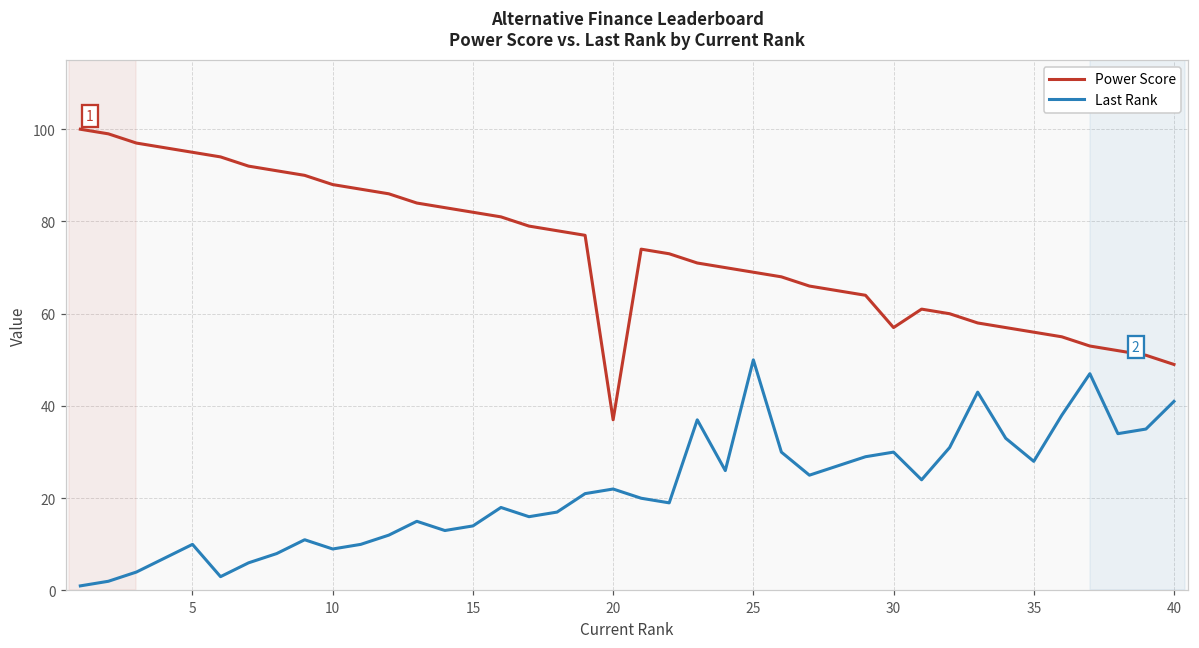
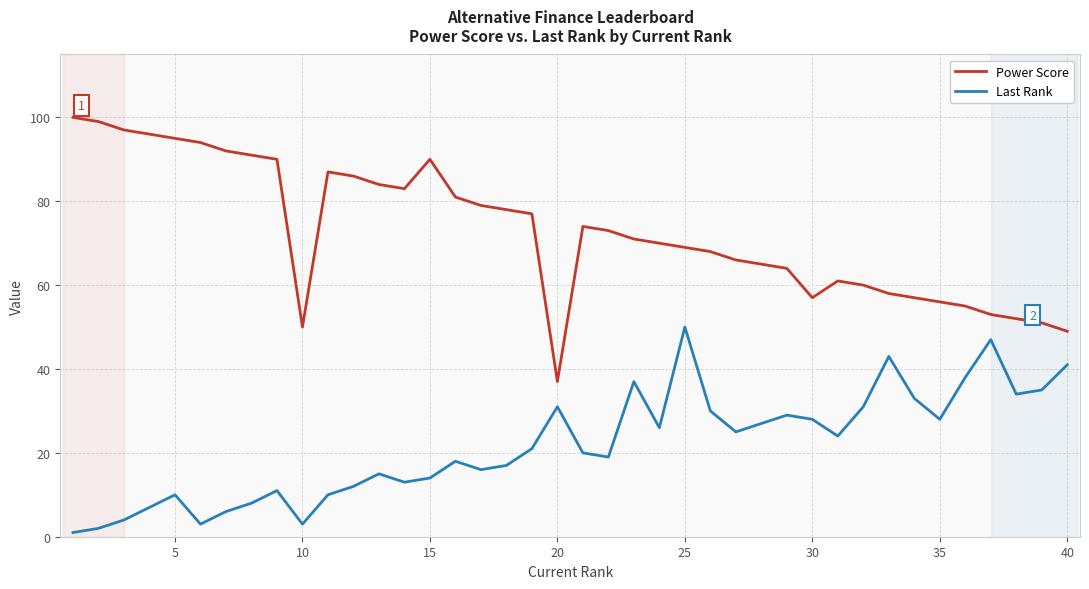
  {
    "Power Score": {
      "5": 95,
-     "10": 88,
-     "15": 82,
+     "10": 50,
+     "15": 90,
      "20": 37,
      "25": 69,
      "30": 57,
      "35": 56,
      "40": 49
    },
    "Last Rank": {
      "5": 10,
-     "10": 9,
+     "10": 3,
      "15": 14,
-     "20": 22,
+     "20": 31,
      "25": 50,
-     "30": 30,
+     "30": 28,
      "35": 28,
      "40": 41
    }
  }
